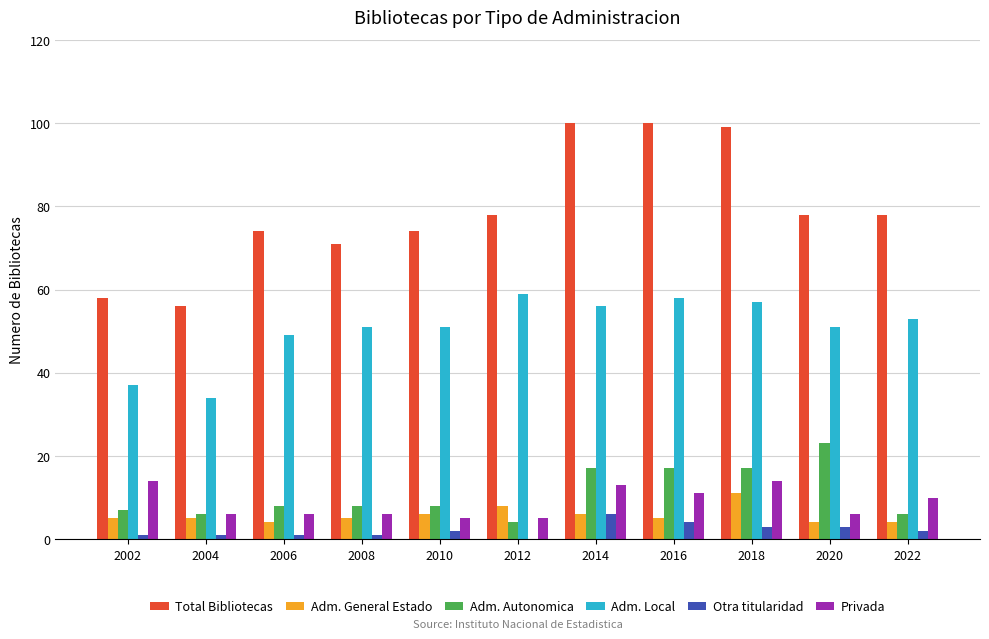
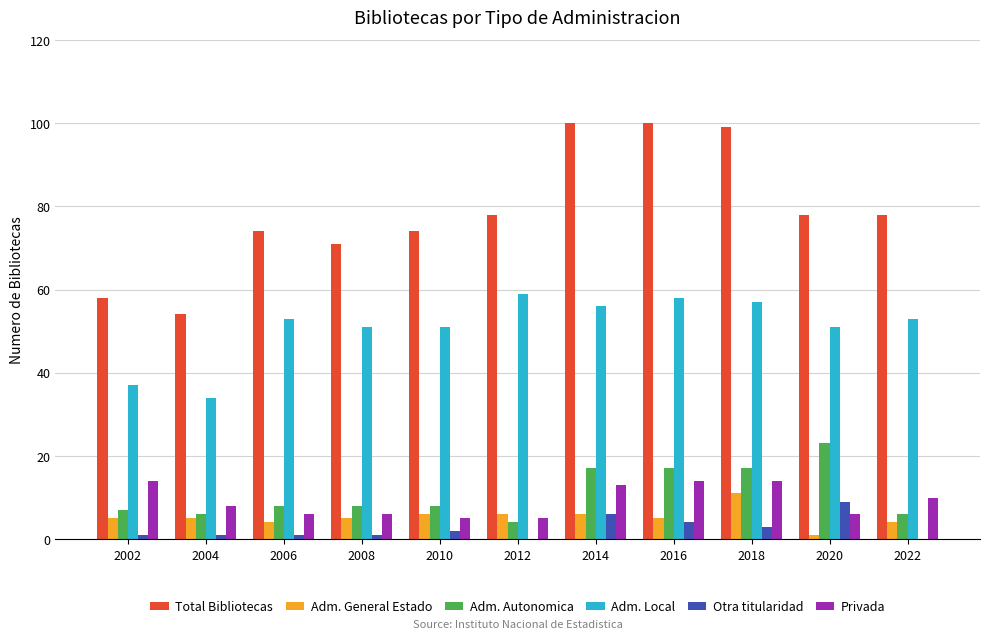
  {
    "Total Bibliotecas": {
      "2002": 58,
-     "2004": 56,
+     "2004": 54,
      "2006": 74,
      "2008": 71,
      "2010": 74,
      "2012": 78,
      "2014": 100,
      "2016": 100,
      "2018": 99,
      "2020": 78,
      "2022": 78
    },
    "Adm. General Estado": {
      "2002": 5,
      "2004": 5,
      "2006": 4,
      "2008": 5,
      "2010": 6,
-     "2012": 8,
+     "2012": 6,
      "2014": 6,
      "2016": 5,
      "2018": 11,
-     "2020": 4,
+     "2020": 1,
      "2022": 4
    },
    "Adm. Autonomica": {
      "2002": 7,
      "2004": 6,
      "2006": 8,
      "2008": 8,
      "2010": 8,
      "2012": 4,
      "2014": 17,
      "2016": 17,
      "2018": 17,
      "2020": 23,
      "2022": 6
    },
    "Adm. Local": {
      "2002": 37,
      "2004": 34,
-     "2006": 49,
+     "2006": 53,
      "2008": 51,
      "2010": 51,
      "2012": 59,
      "2014": 56,
      "2016": 58,
      "2018": 57,
      "2020": 51,
      "2022": 53
    },
    "Otra titularidad": {
      "2002": 1,
      "2004": 1,
      "2006": 1,
      "2008": 1,
      "2010": 2,
      "2012": 0,
      "2014": 6,
      "2016": 4,
      "2018": 3,
-     "2020": 3,
-     "2022": 2
+     "2020": 9,
+     "2022": 0
    },
    "Privada": {
      "2002": 14,
-     "2004": 6,
+     "2004": 8,
      "2006": 6,
      "2008": 6,
      "2010": 5,
      "2012": 5,
      "2014": 13,
-     "2016": 11,
+     "2016": 14,
      "2018": 14,
      "2020": 6,
      "2022": 10
    }
  }
